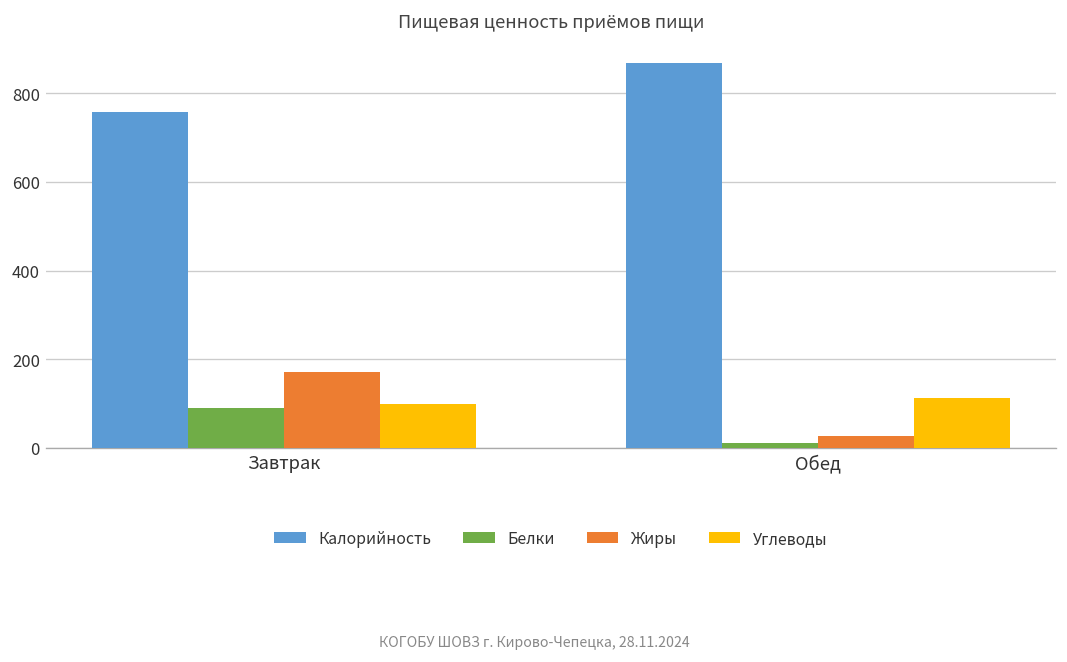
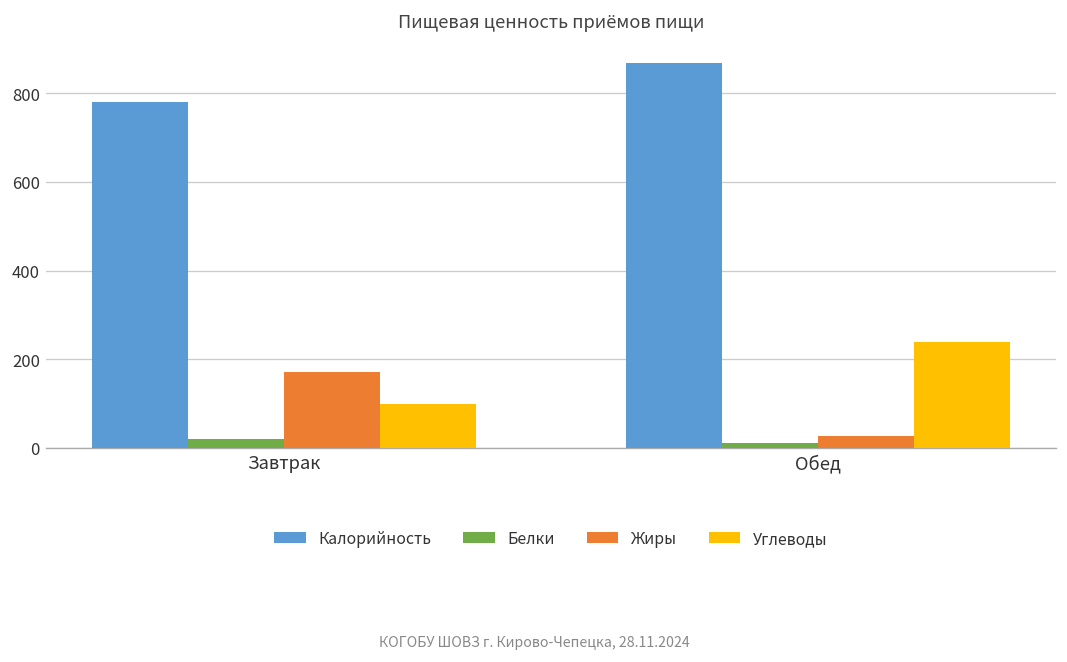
  {
    "Калорийность": {
-     "Завтрак": 760,
+     "Завтрак": 780,
      "Обед": 870
    },
    "Белки": {
-     "Завтрак": 90,
+     "Завтрак": 20,
      "Обед": 10
    },
    "Жиры": {
      "Завтрак": 170,
      "Обед": 30
    },
    "Углеводы": {
      "Завтрак": 100,
-     "Обед": 110
+     "Обед": 240
    }
  }
